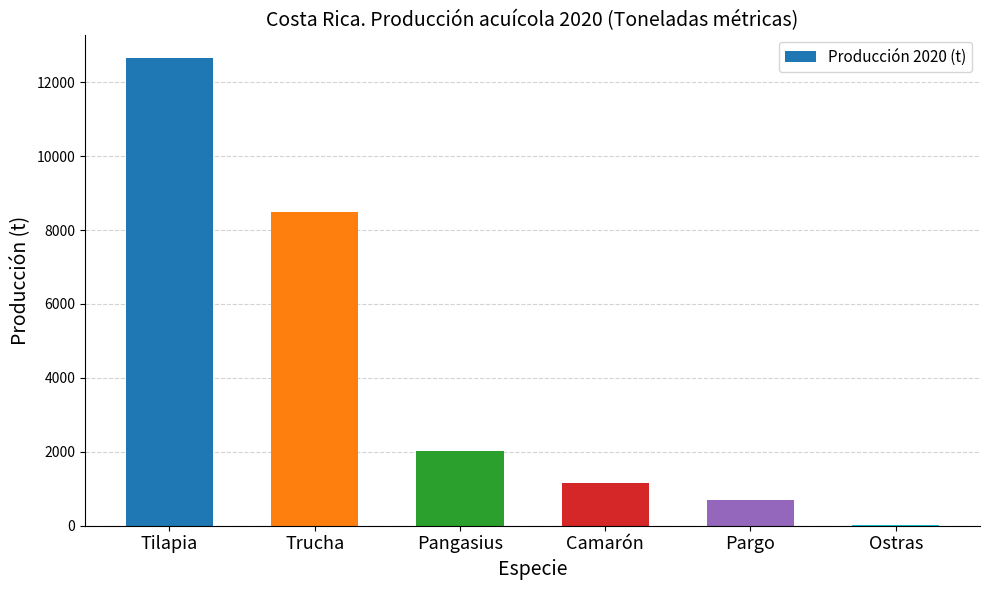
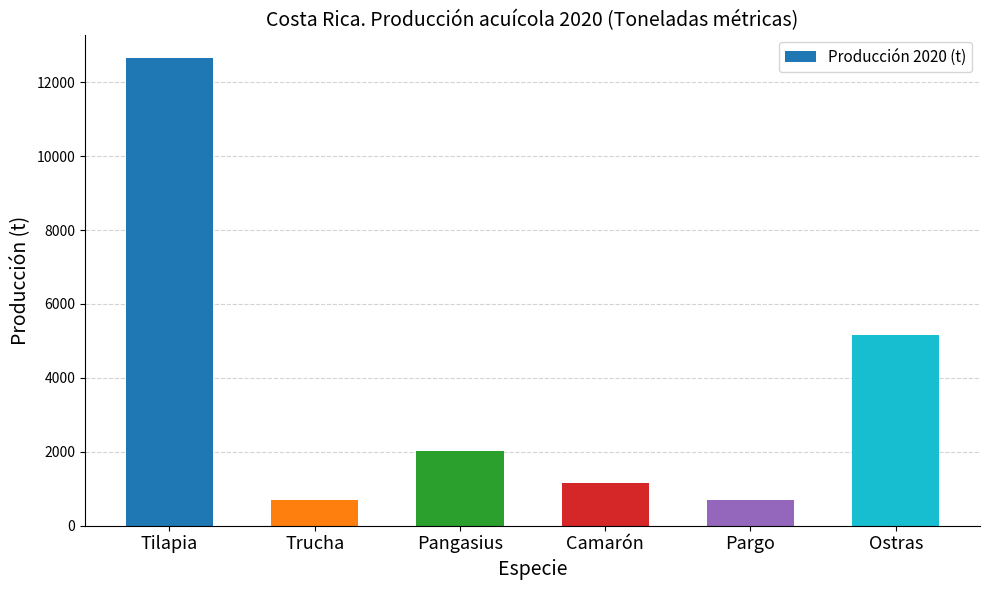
  {
    "Tilapia": 12700,
-   "Trucha": 8500,
+   "Trucha": 700,
    "Pangasius": 2000,
    "Camarón": 1200,
    "Pargo": 700,
-   "Ostras": 0
+   "Ostras": 5100
  }
